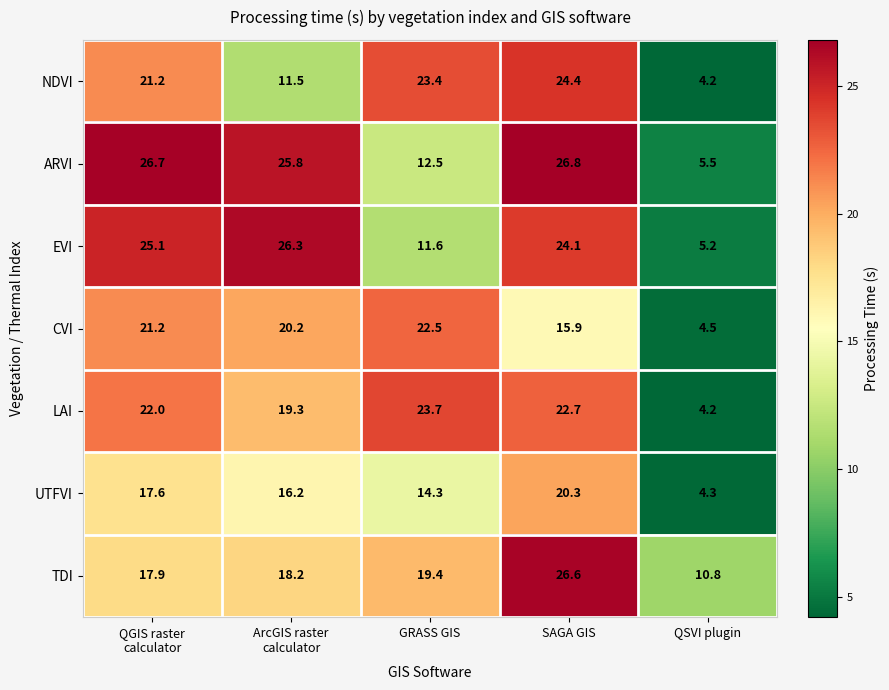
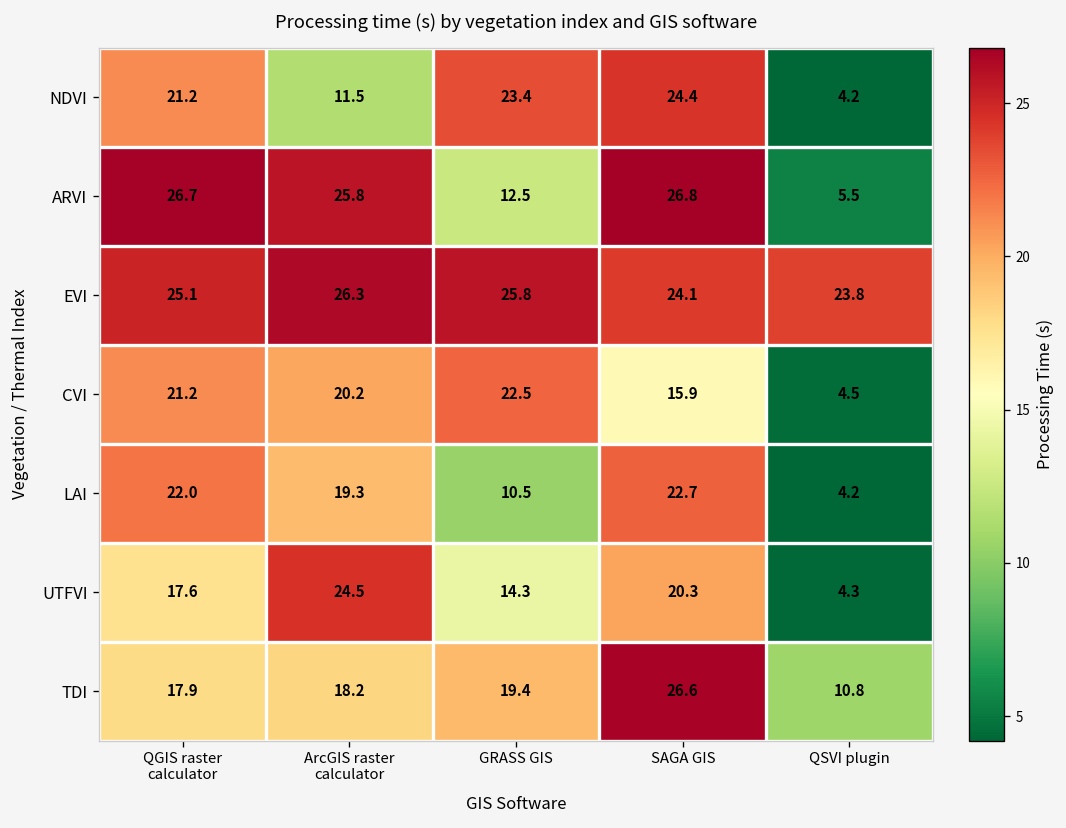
  {
    "NDVI": {
      "QGIS raster calculator": 21.2,
      "ArcGIS raster calculator": 11.5,
      "GRASS GIS": 23.4,
      "SAGA GIS": 24.4,
      "QSVI plugin": 4.2
    },
    "ARVI": {
      "QGIS raster calculator": 26.7,
      "ArcGIS raster calculator": 25.8,
      "GRASS GIS": 12.5,
      "SAGA GIS": 26.8,
      "QSVI plugin": 5.5
    },
    "EVI": {
      "QGIS raster calculator": 25.1,
      "ArcGIS raster calculator": 26.3,
-     "GRASS GIS": 11.6,
+     "GRASS GIS": 25.8,
      "SAGA GIS": 24.1,
-     "QSVI plugin": 5.2
+     "QSVI plugin": 23.8
    },
    "CVI": {
      "QGIS raster calculator": 21.2,
      "ArcGIS raster calculator": 20.2,
      "GRASS GIS": 22.5,
      "SAGA GIS": 15.9,
      "QSVI plugin": 4.5
    },
    "LAI": {
      "QGIS raster calculator": 22.0,
      "ArcGIS raster calculator": 19.3,
-     "GRASS GIS": 23.7,
+     "GRASS GIS": 10.5,
      "SAGA GIS": 22.7,
      "QSVI plugin": 4.2
    },
    "UTFVI": {
      "QGIS raster calculator": 17.6,
-     "ArcGIS raster calculator": 16.2,
+     "ArcGIS raster calculator": 24.5,
      "GRASS GIS": 14.3,
      "SAGA GIS": 20.3,
      "QSVI plugin": 4.3
    },
    "TDI": {
      "QGIS raster calculator": 17.9,
      "ArcGIS raster calculator": 18.2,
      "GRASS GIS": 19.4,
      "SAGA GIS": 26.6,
      "QSVI plugin": 10.8
    }
  }
